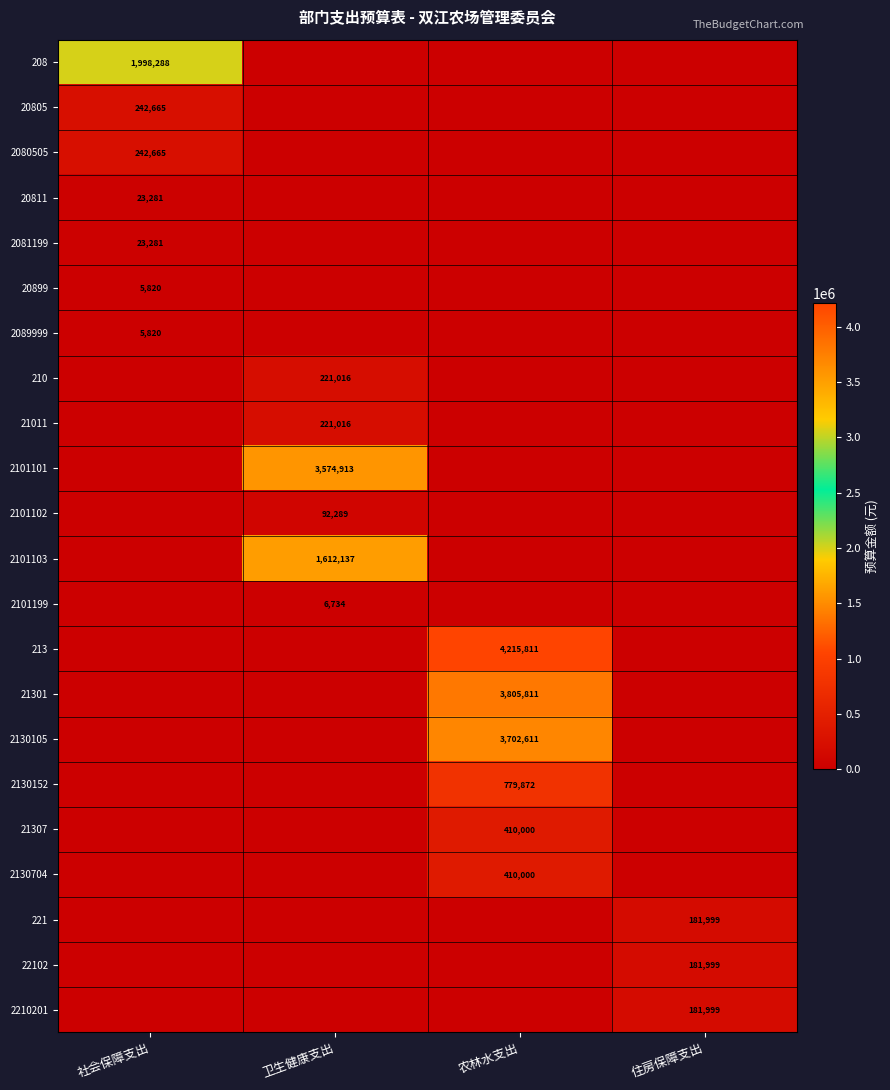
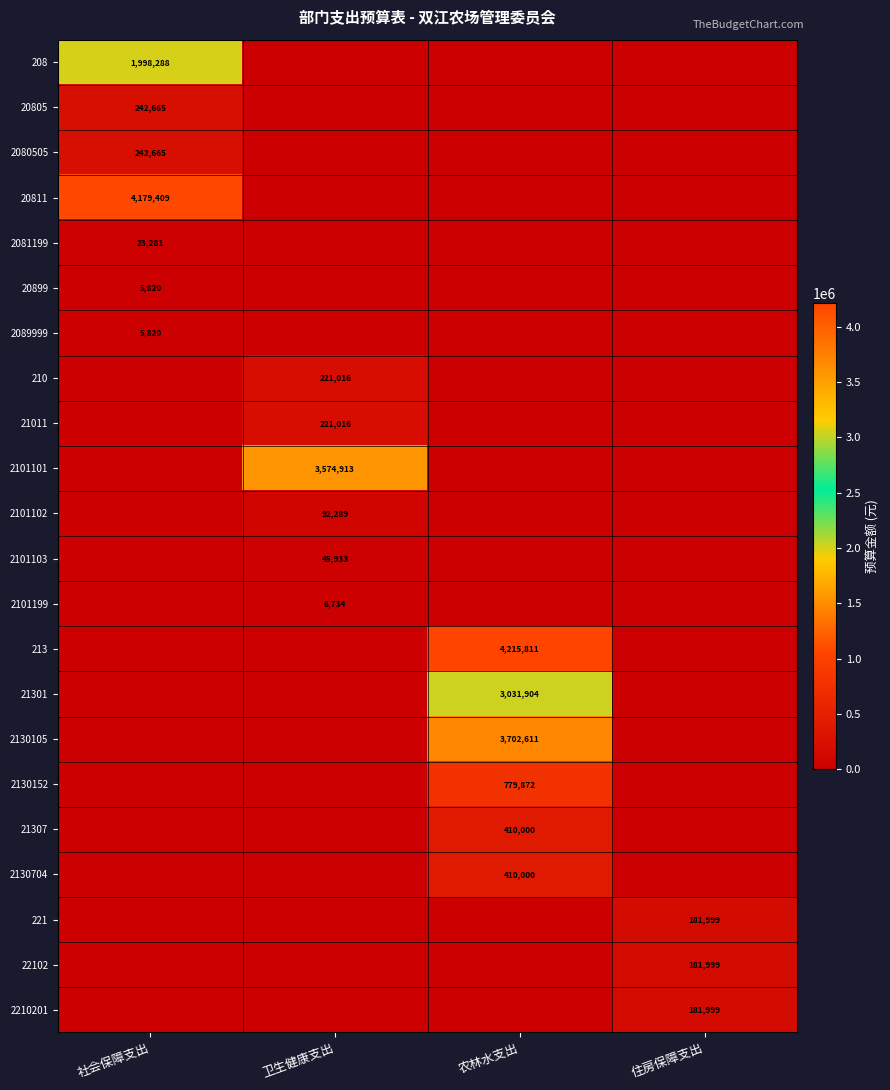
  {
    "208": {
      "社会保障支出": "1,998,288"
    },
    "20805": {
      "社会保障支出": "242,665"
    },
    "2080505": {
      "社会保障支出": "242,665"
    },
    "20811": {
-     "社会保障支出": "23,281"
+     "社会保障支出": "4,179,409"
    },
    "2081199": {
      "社会保障支出": "23,281"
    },
    "20899": {
      "社会保障支出": "5,820"
    },
    "2089999": {
      "社会保障支出": "5,820"
    },
    "210": {
      "卫生健康支出": "221,016"
    },
    "21011": {
      "卫生健康支出": "221,016"
    },
    "2101101": {
      "卫生健康支出": "3,574,913"
    },
    "2101102": {
      "卫生健康支出": "92,289"
    },
    "2101103": {
-     "卫生健康支出": "1,612,137"
+     "卫生健康支出": "45,933"
    },
    "2101199": {
      "卫生健康支出": "6,734"
    },
    "213": {
      "农林水支出": "4,215,811"
    },
    "21301": {
-     "农林水支出": "3,805,811"
+     "农林水支出": "3,031,904"
    },
    "2130105": {
      "农林水支出": "3,702,611"
    },
    "2130152": {
      "农林水支出": "779,872"
    },
    "21307": {
      "农林水支出": "410,000"
    },
    "2130704": {
      "农林水支出": "410,000"
    },
    "221": {
      "住房保障支出": "181,999"
    },
    "22102": {
      "住房保障支出": "181,999"
    },
    "2210201": {
      "住房保障支出": "181,999"
    }
  }
